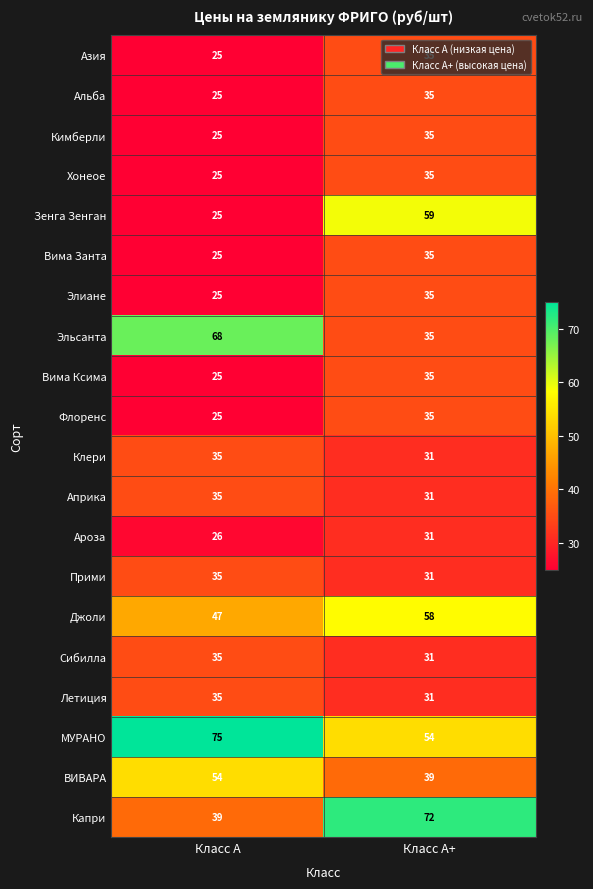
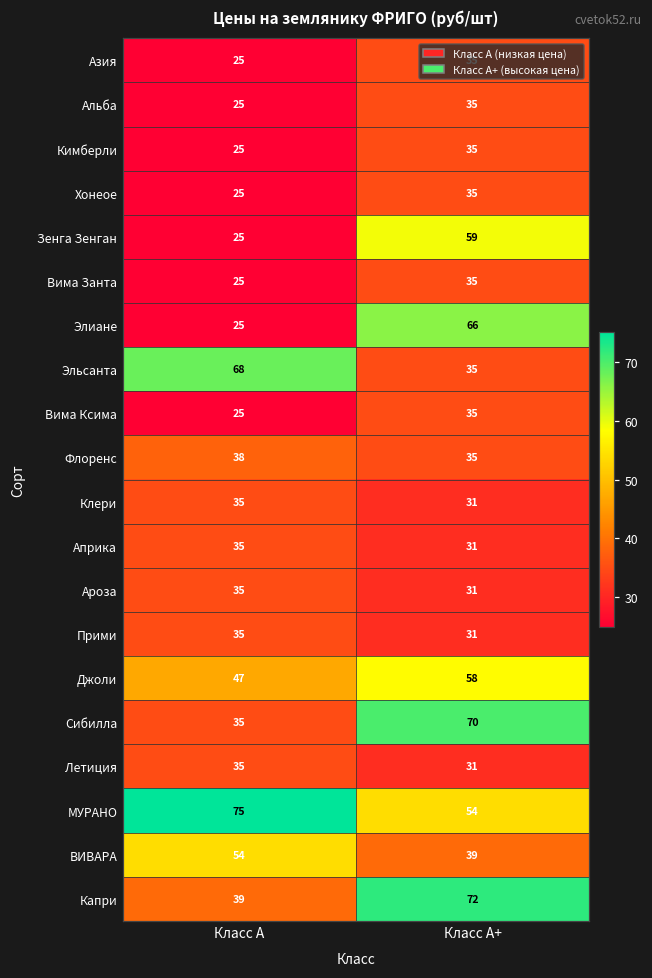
  {
    "Азия": {
      "Класс А": 25
    },
    "Альба": {
      "Класс А": 25,
      "Класс А+": 35
    },
    "Кимберли": {
      "Класс А": 25,
      "Класс А+": 35
    },
    "Хонеое": {
      "Класс А": 25,
      "Класс А+": 35
    },
    "Зенга Зенган": {
      "Класс А": 25,
      "Класс А+": 59
    },
    "Вима Занта": {
      "Класс А": 25,
      "Класс А+": 35
    },
    "Элиане": {
      "Класс А": 25,
-     "Класс А+": 35
+     "Класс А+": 66
    },
    "Эльсанта": {
      "Класс А": 68,
      "Класс А+": 35
    },
    "Вима Ксима": {
      "Класс А": 25,
      "Класс А+": 35
    },
    "Флоренс": {
-     "Класс А": 25,
+     "Класс А": 38,
      "Класс А+": 35
    },
    "Клери": {
      "Класс А": 35,
      "Класс А+": 31
    },
    "Априка": {
      "Класс А": 35,
      "Класс А+": 31
    },
    "Ароза": {
-     "Класс А": 26,
+     "Класс А": 35,
      "Класс А+": 31
    },
    "Прими": {
      "Класс А": 35,
      "Класс А+": 31
    },
    "Джоли": {
      "Класс А": 47,
      "Класс А+": 58
    },
    "Сибилла": {
      "Класс А": 35,
-     "Класс А+": 31
+     "Класс А+": 70
    },
    "Летиция": {
      "Класс А": 35,
      "Класс А+": 31
    },
    "МУРАНО": {
      "Класс А": 75,
      "Класс А+": 54
    },
    "ВИВАРА": {
      "Класс А": 54,
      "Класс А+": 39
    },
    "Капри": {
      "Класс А": 39,
      "Класс А+": 72
    }
  }
